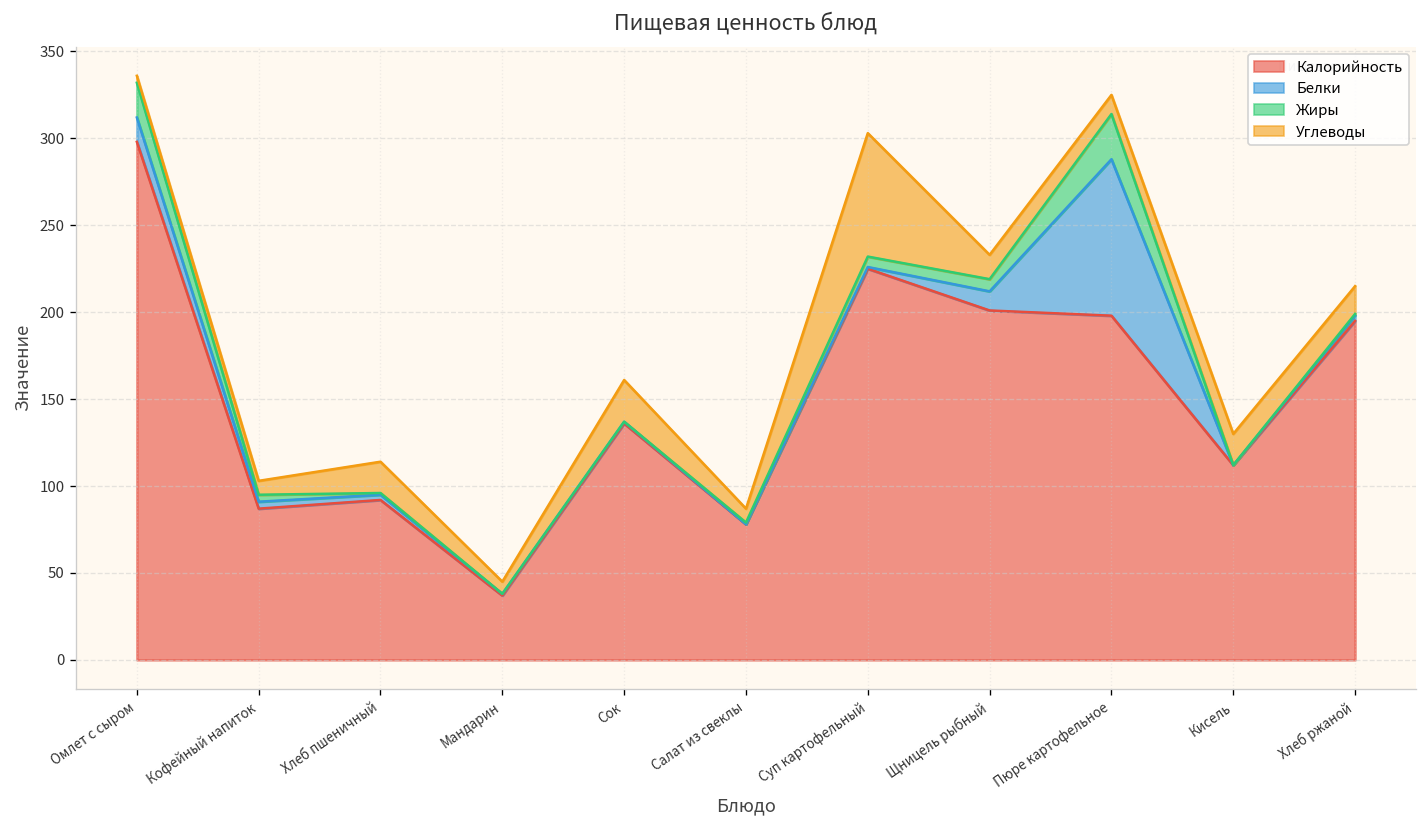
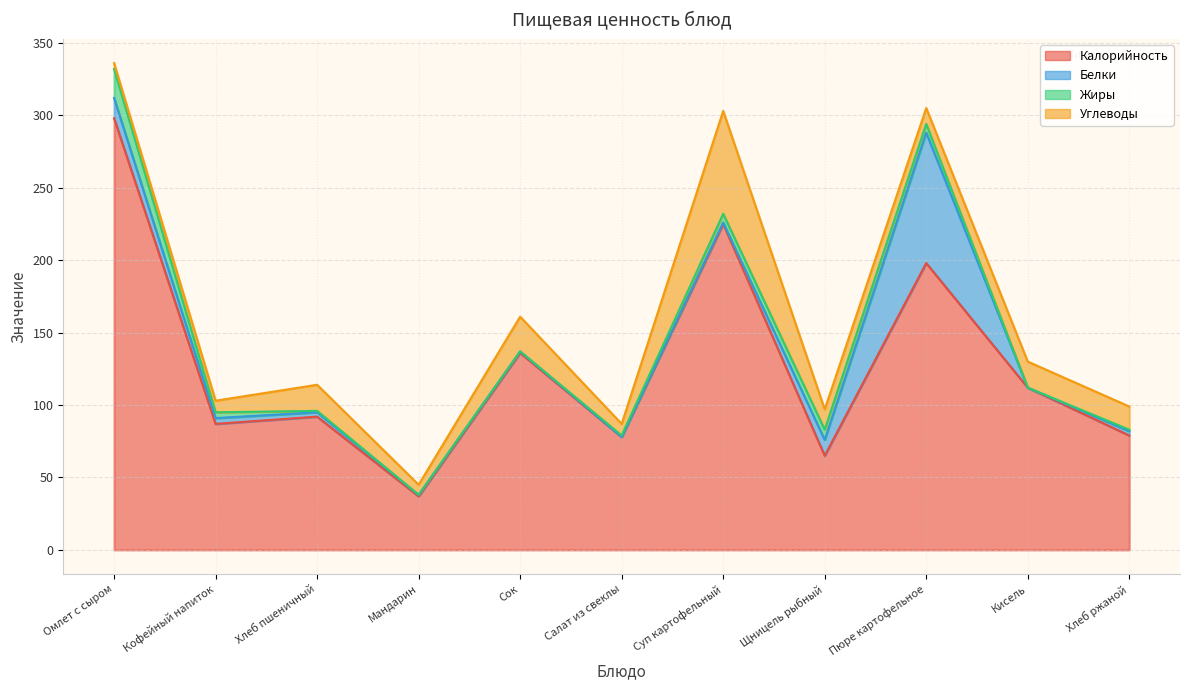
  {
    "Калорийность": {
      "Омлет с сыром": 298,
      "Кофейный напиток": 87,
      "Хлеб пшеничный": 92,
-     "Щницель рыбный": 201,
+     "Щницель рыбный": 65,
      "Пюре картофельное": 198,
-     "Хлеб ржаной": 195
+     "Хлеб ржаной": 79
    },
    "Белки": {
      "Омлет с сыром": 14,
      "Кофейный напиток": 4,
      "Щницель рыбный": 11,
      "Пюре картофельное": 90
    },
    "Жиры": {
      "Омлет с сыром": 20,
      "Кофейный напиток": 4,
      "Суп картофельный": 6,
      "Щницель рыбный": 7,
-     "Пюре картофельное": 26
+     "Пюре картофельное": 6
    },
    "Углеводы": {
      "Омлет с сыром": 4,
      "Кофейный напиток": 8,
      "Хлеб пшеничный": 18,
      "Мандарин": 7,
      "Сок": 24,
      "Салат из свеклы": 8,
      "Суп картофельный": 71,
      "Щницель рыбный": 14,
      "Пюре картофельное": 11,
      "Кисель": 18,
      "Хлеб ржаной": 16
    }
  }
